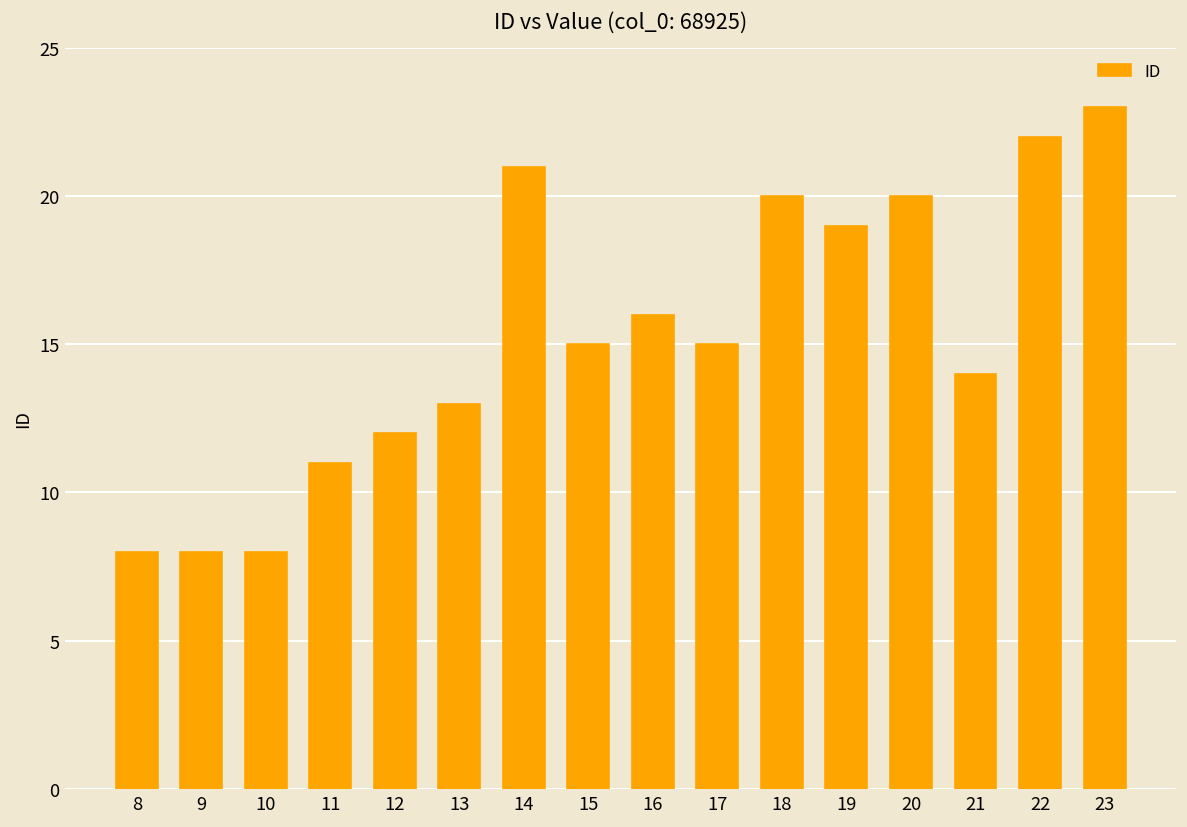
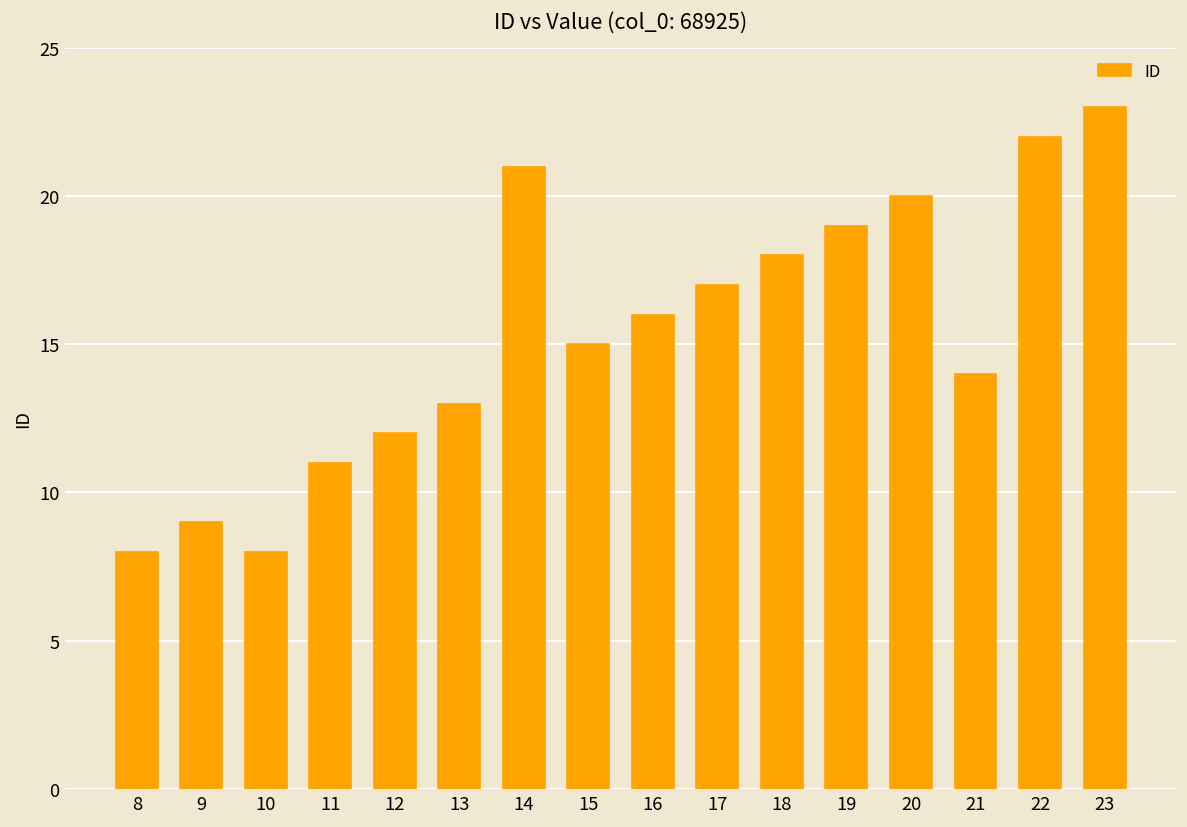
  {
    "8": 8,
-   "9": 8,
+   "9": 9,
    "10": 8,
    "11": 11,
    "12": 12,
    "13": 13,
    "14": 21,
    "15": 15,
    "16": 16,
-   "17": 15,
-   "18": 20,
+   "17": 17,
+   "18": 18,
    "19": 19,
    "20": 20,
    "21": 14,
    "22": 22,
    "23": 23
  }
